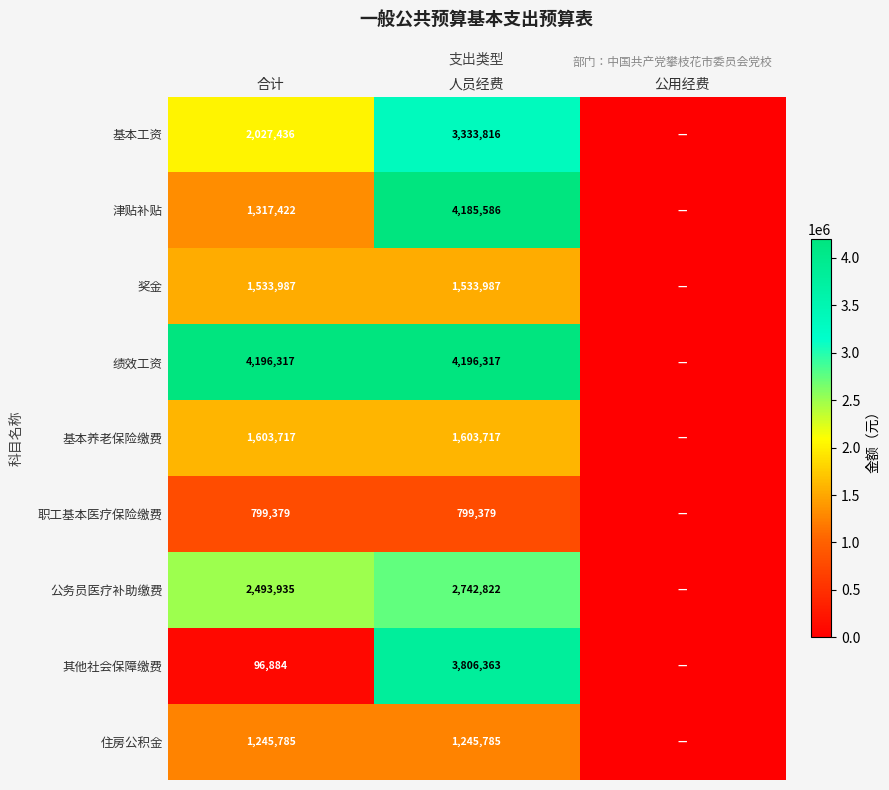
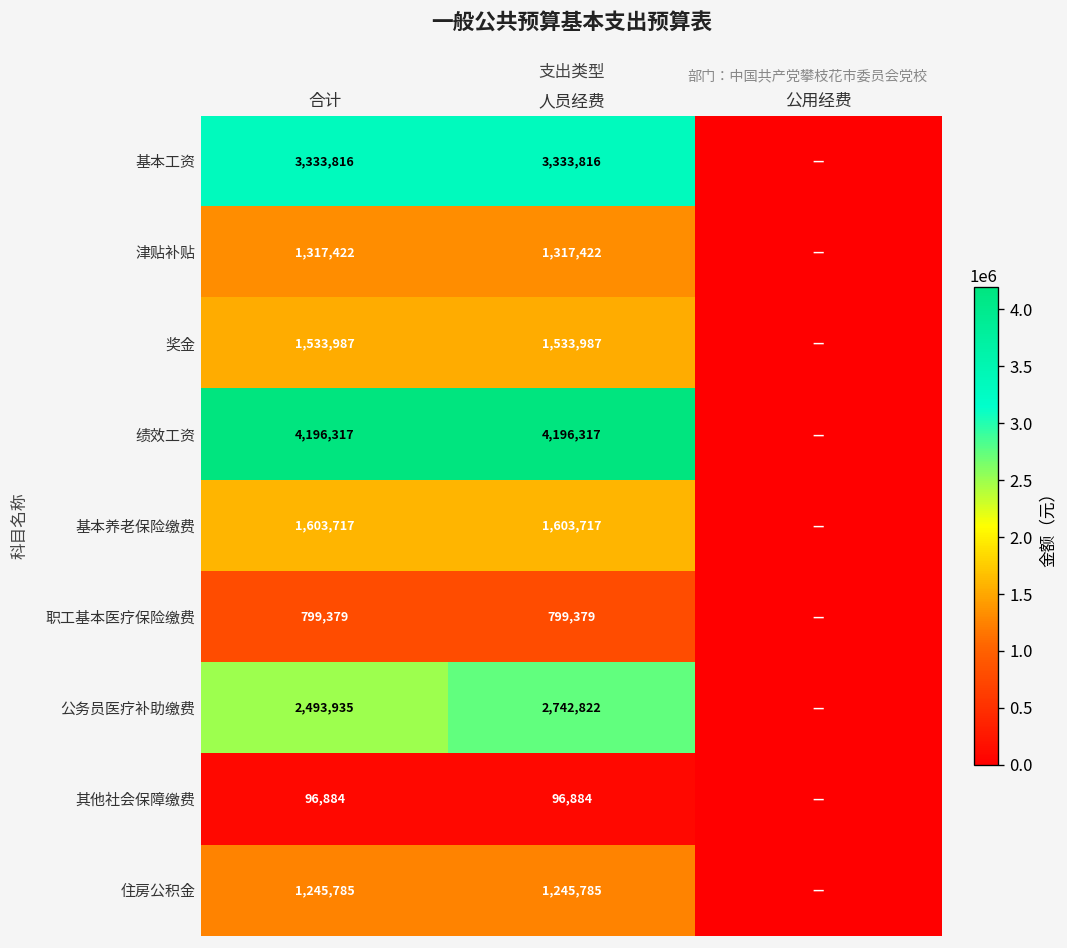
  {
    "基本工资": {
-     "合计": "2,027,436",
+     "合计": "3,333,816",
      "人员经费": "3,333,816"
    },
    "津贴补贴": {
      "合计": "1,317,422",
-     "人员经费": "4,185,586"
+     "人员经费": "1,317,422"
    },
    "奖金": {
      "合计": "1,533,987",
      "人员经费": "1,533,987"
    },
    "绩效工资": {
      "合计": "4,196,317",
      "人员经费": "4,196,317"
    },
    "基本养老保险缴费": {
      "合计": "1,603,717",
      "人员经费": "1,603,717"
    },
    "职工基本医疗保险缴费": {
      "合计": "799,379",
      "人员经费": "799,379"
    },
    "公务员医疗补助缴费": {
      "合计": "2,493,935",
      "人员经费": "2,742,822"
    },
    "其他社会保障缴费": {
      "合计": "96,884",
-     "人员经费": "3,806,363"
+     "人员经费": "96,884"
    },
    "住房公积金": {
      "合计": "1,245,785",
      "人员经费": "1,245,785"
    }
  }
